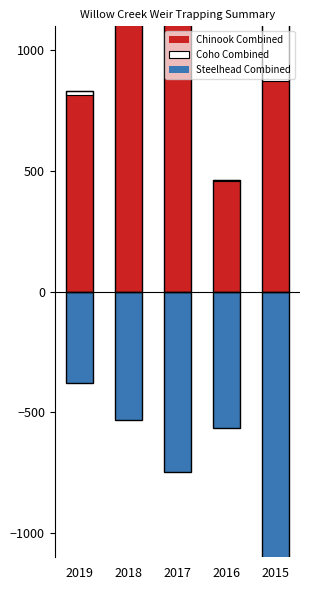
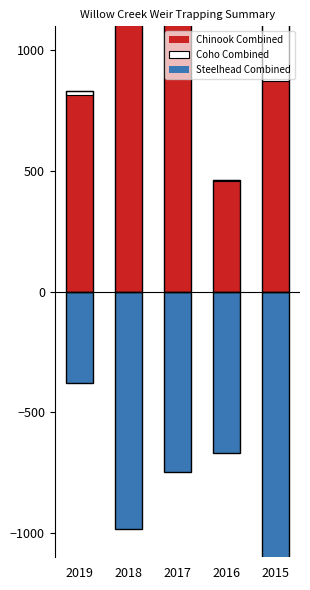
  {
    "Chinook Combined": {
      "2016": 460
    },
    "Steelhead Combined": {
      "2019": -380,
-     "2018": -530,
+     "2018": -980,
      "2017": -750,
-     "2016": -560
+     "2016": -670
    },
    "Coho Combined": {
      "2016": 460
    }
  }
